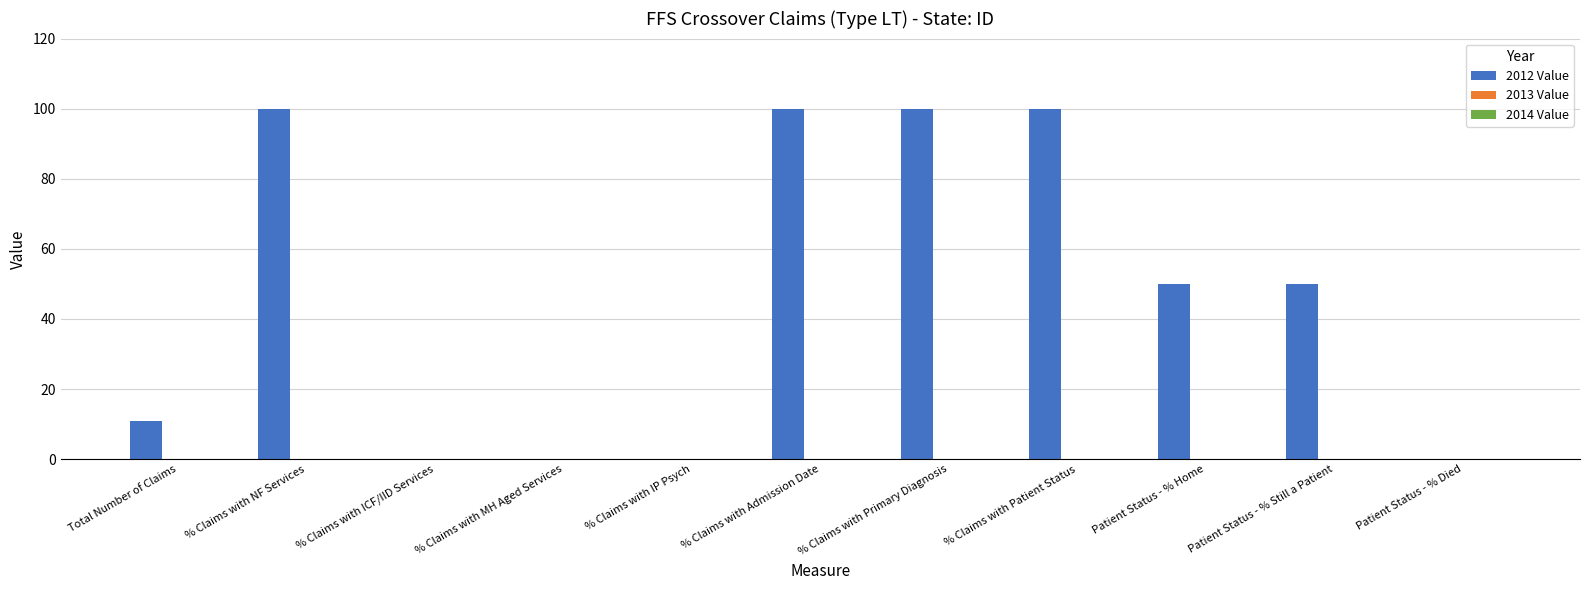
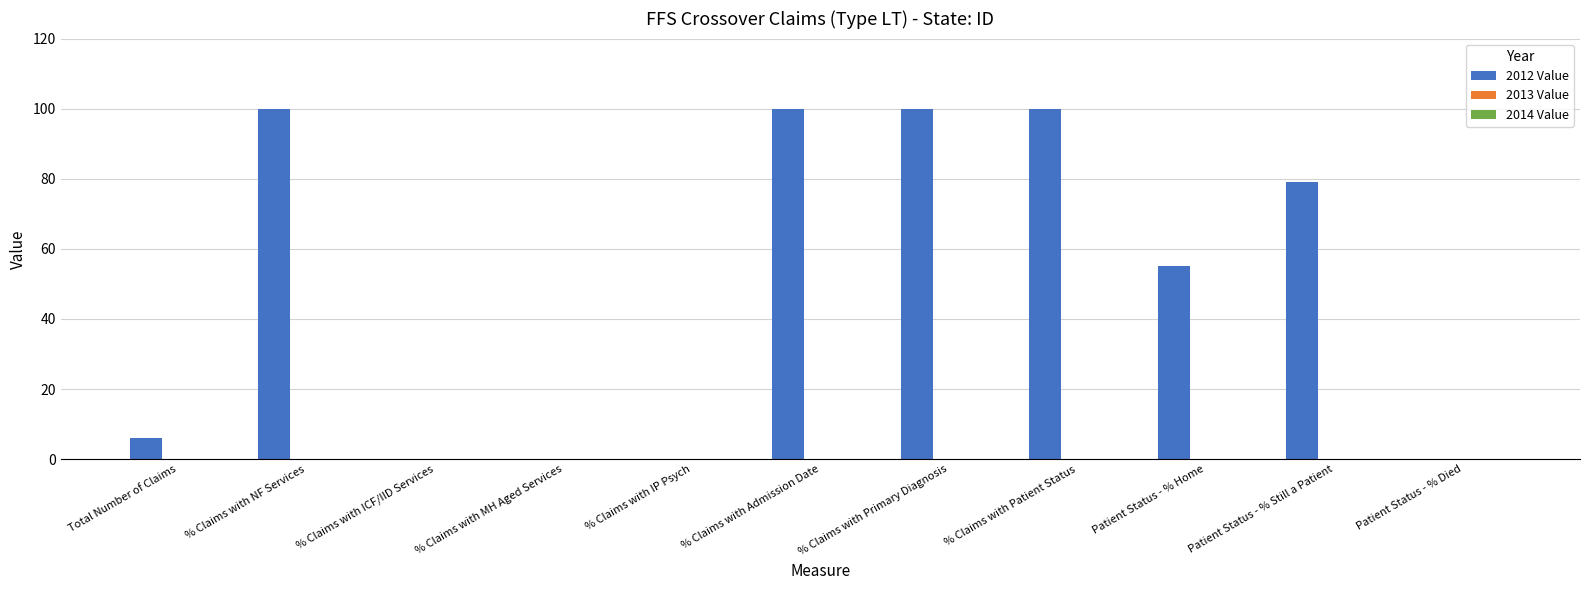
  {
    "2012 Value": {
-     "Total Number of Claims": 11,
+     "Total Number of Claims": 6,
      "% Claims with NF Services": 100,
      "% Claims with ICF/IID Services": 0,
      "% Claims with MH Aged Services": 0,
      "% Claims with IP Psych": 0,
      "% Claims with Admission Date": 100,
      "% Claims with Primary Diagnosis": 100,
      "% Claims with Patient Status": 100,
-     "Patient Status - % Home": 50,
-     "Patient Status - % Still a Patient": 50,
+     "Patient Status - % Home": 55,
+     "Patient Status - % Still a Patient": 79,
      "Patient Status - % Died": 0
    },
    "2013 Value": {
      "Total Number of Claims": 0,
      "% Claims with NF Services": 0,
      "% Claims with ICF/IID Services": 0,
      "% Claims with MH Aged Services": 0,
      "% Claims with IP Psych": 0,
      "% Claims with Admission Date": 0,
      "% Claims with Primary Diagnosis": 0,
      "% Claims with Patient Status": 0,
      "Patient Status - % Home": 0,
      "Patient Status - % Still a Patient": 0,
      "Patient Status - % Died": 0
    },
    "2014 Value": {
      "Total Number of Claims": 0,
      "% Claims with NF Services": 0,
      "% Claims with ICF/IID Services": 0,
      "% Claims with MH Aged Services": 0,
      "% Claims with IP Psych": 0,
      "% Claims with Admission Date": 0,
      "% Claims with Primary Diagnosis": 0,
      "% Claims with Patient Status": 0,
      "Patient Status - % Home": 0,
      "Patient Status - % Still a Patient": 0,
      "Patient Status - % Died": 0
    }
  }
